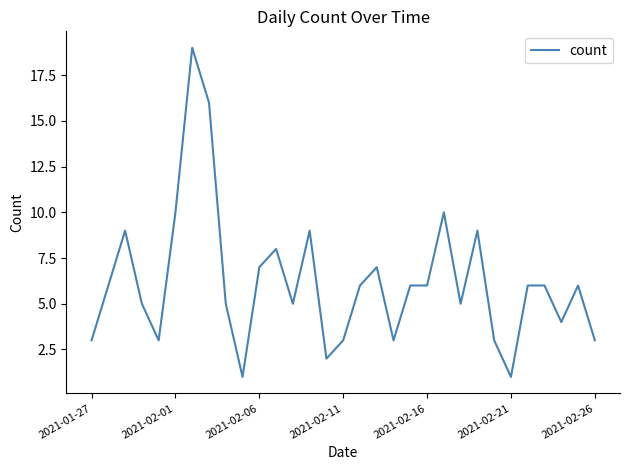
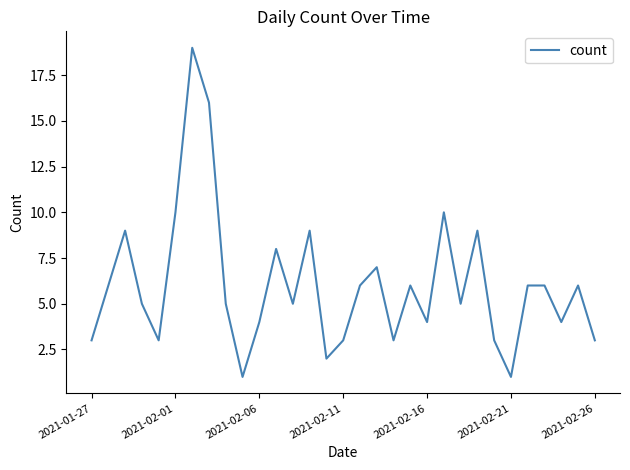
  {
    "2021-01-27": 3,
    "2021-02-01": 10,
-   "2021-02-06": 7,
+   "2021-02-06": 4,
    "2021-02-11": 3,
-   "2021-02-16": 6,
+   "2021-02-16": 4,
    "2021-02-21": 1,
    "2021-02-26": 3
  }
